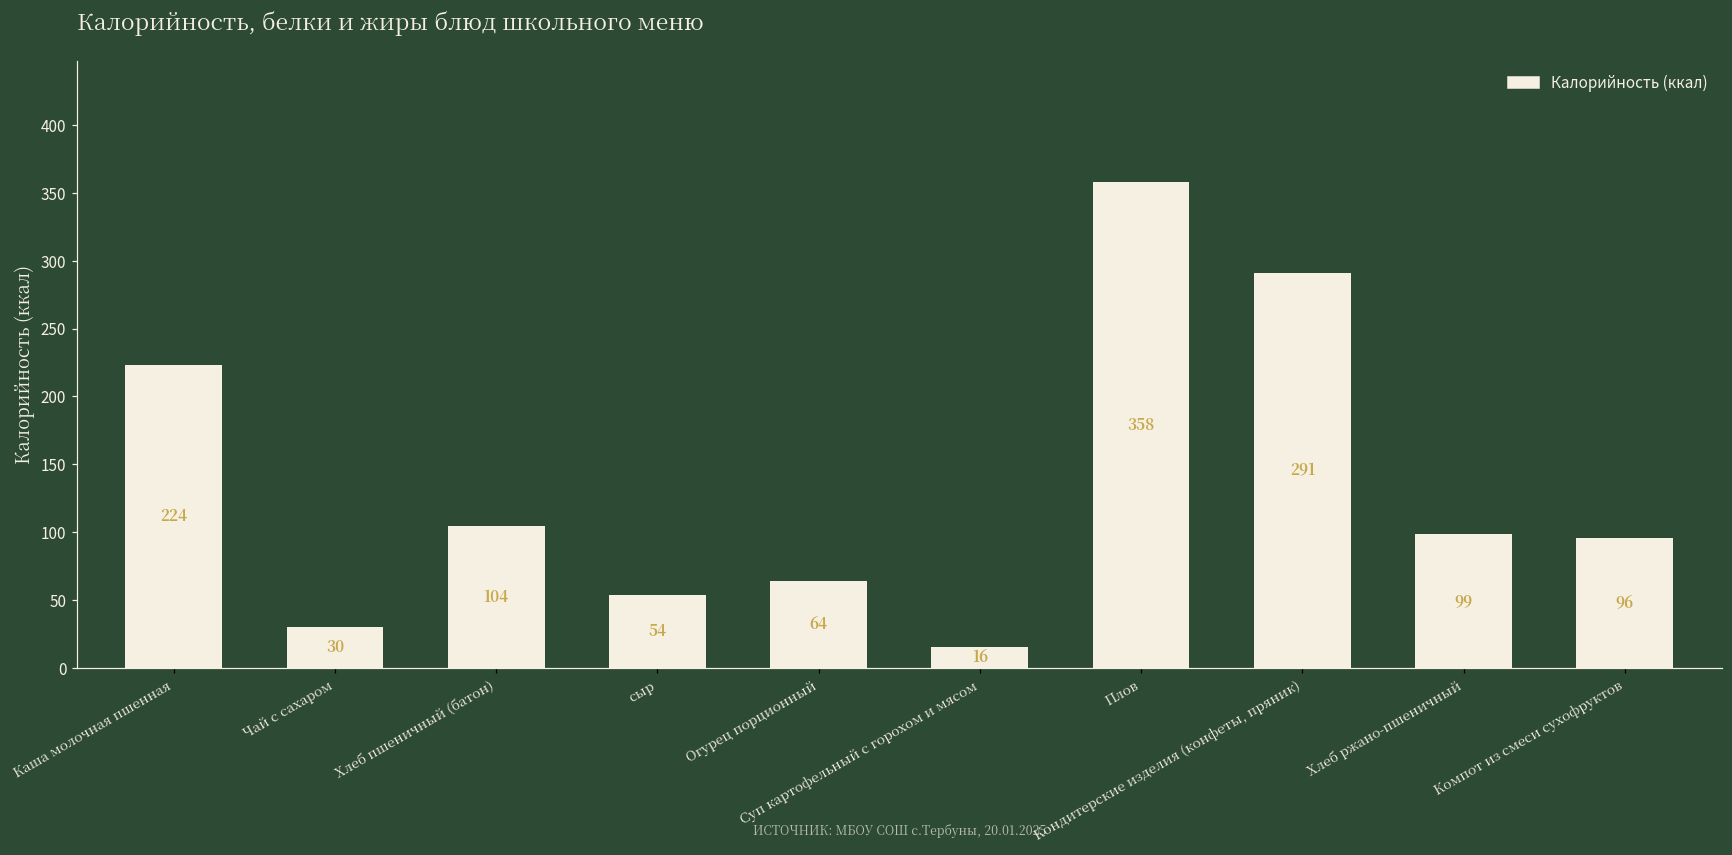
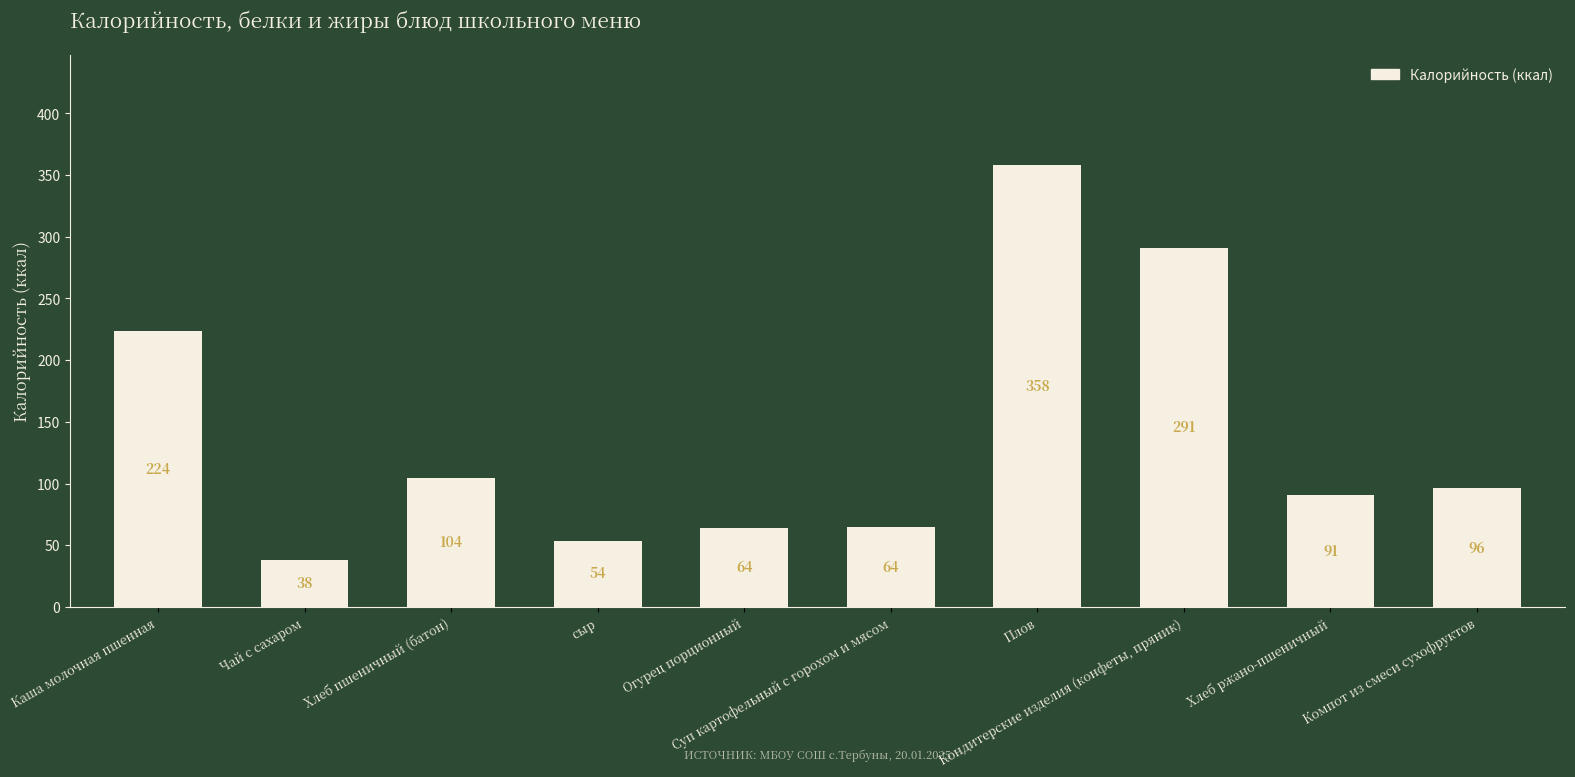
  {
    "Каша молочная пшенная": 224,
-   "Чай с сахаром": 30,
+   "Чай с сахаром": 38,
    "Хлеб пшеничный (батон)": 104,
    "сыр": 54,
    "Огурец порционный": 64,
-   "Суп картофельный с горохом и мясом": 16,
+   "Суп картофельный с горохом и мясом": 64,
    "Плов": 358,
    "Кондитерские изделия (конфеты, пряник)": 291,
-   "Хлеб ржано-пшеничный": 99,
+   "Хлеб ржано-пшеничный": 91,
    "Компот из смеси сухофруктов": 96
  }
